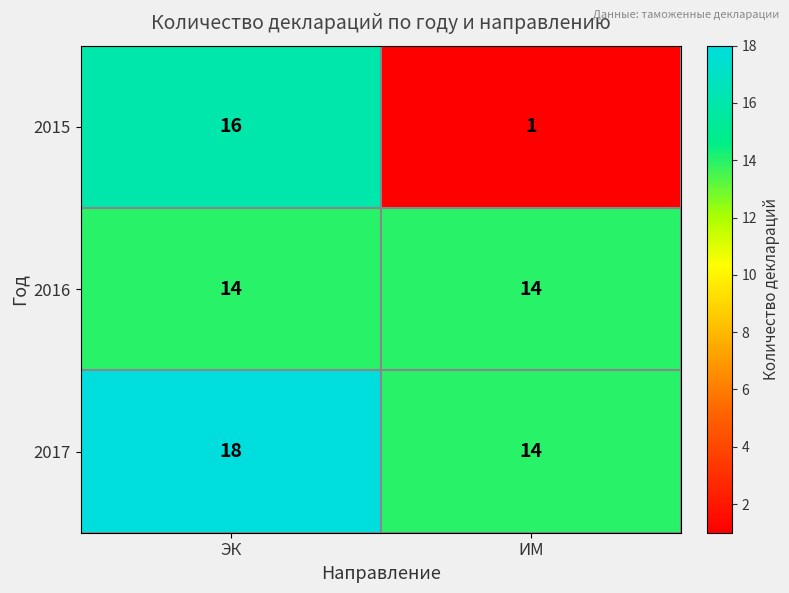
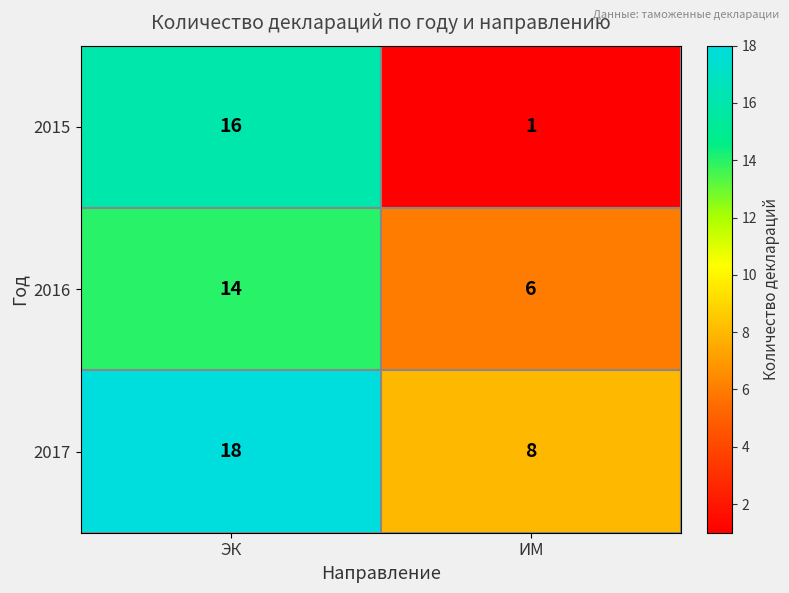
  {
    "2015": {
      "ЭК": 16,
      "ИМ": 1
    },
    "2016": {
      "ЭК": 14,
-     "ИМ": 14
+     "ИМ": 6
    },
    "2017": {
      "ЭК": 18,
-     "ИМ": 14
+     "ИМ": 8
    }
  }
